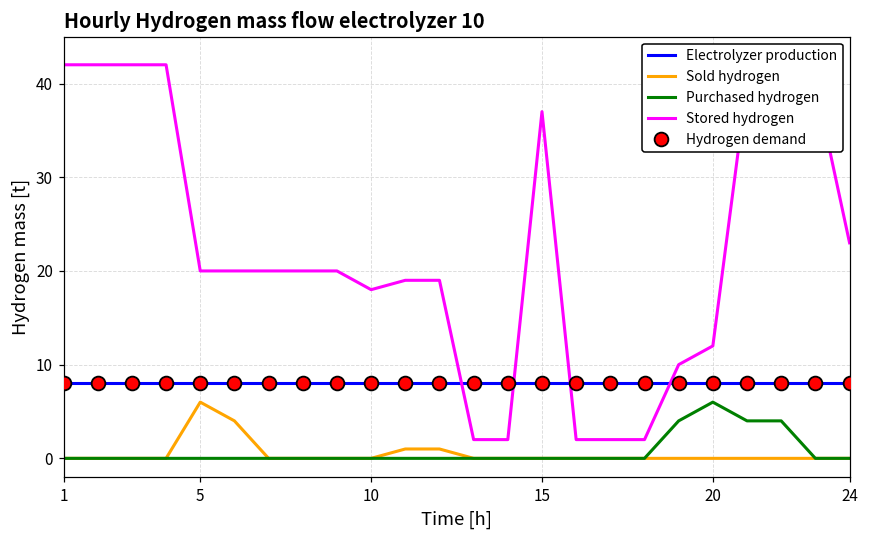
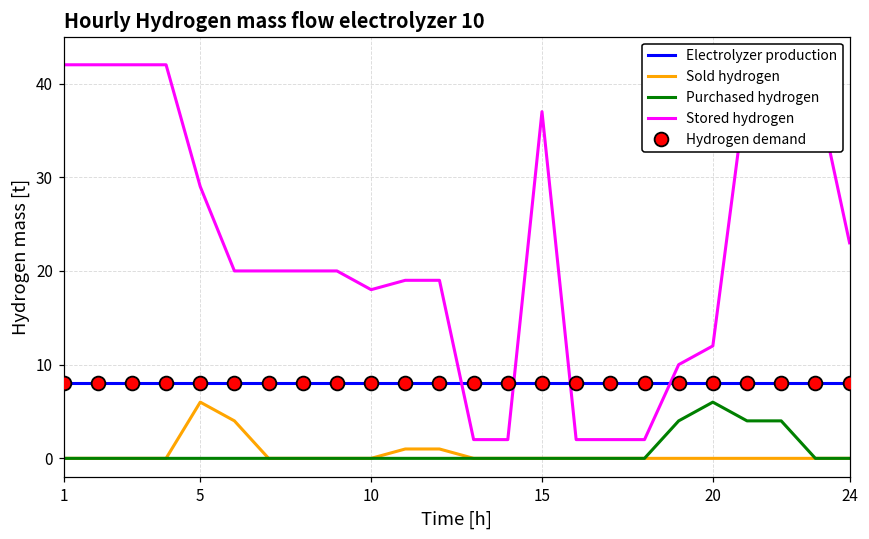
  {
    "Hydrogen demand": {
      "1": 8,
      "5": 8,
      "10": 8,
      "15": 8,
      "20": 8,
      "24": 8
    },
    "Sold hydrogen": {
      "5": 6,
      "20": 0
    },
    "Purchased hydrogen": {
      "5": 0,
      "20": 6
    },
    "Stored hydrogen": {
      "1": 42,
-     "5": 20,
+     "5": 29,
      "10": 18,
      "15": 37,
      "20": 12,
      "24": 23
    }
  }
